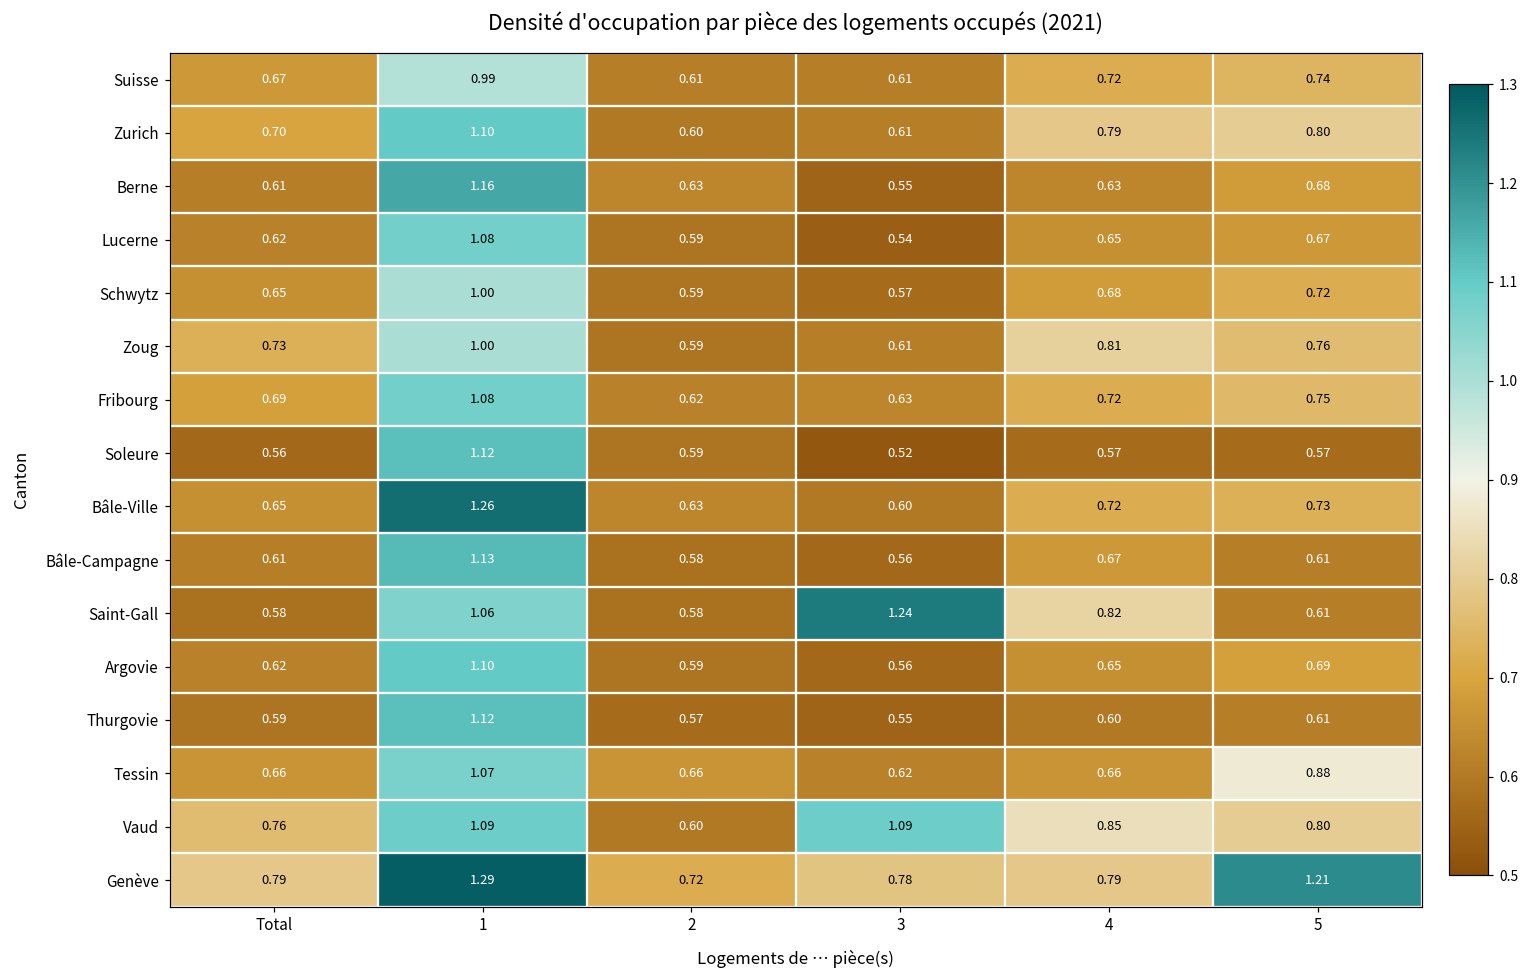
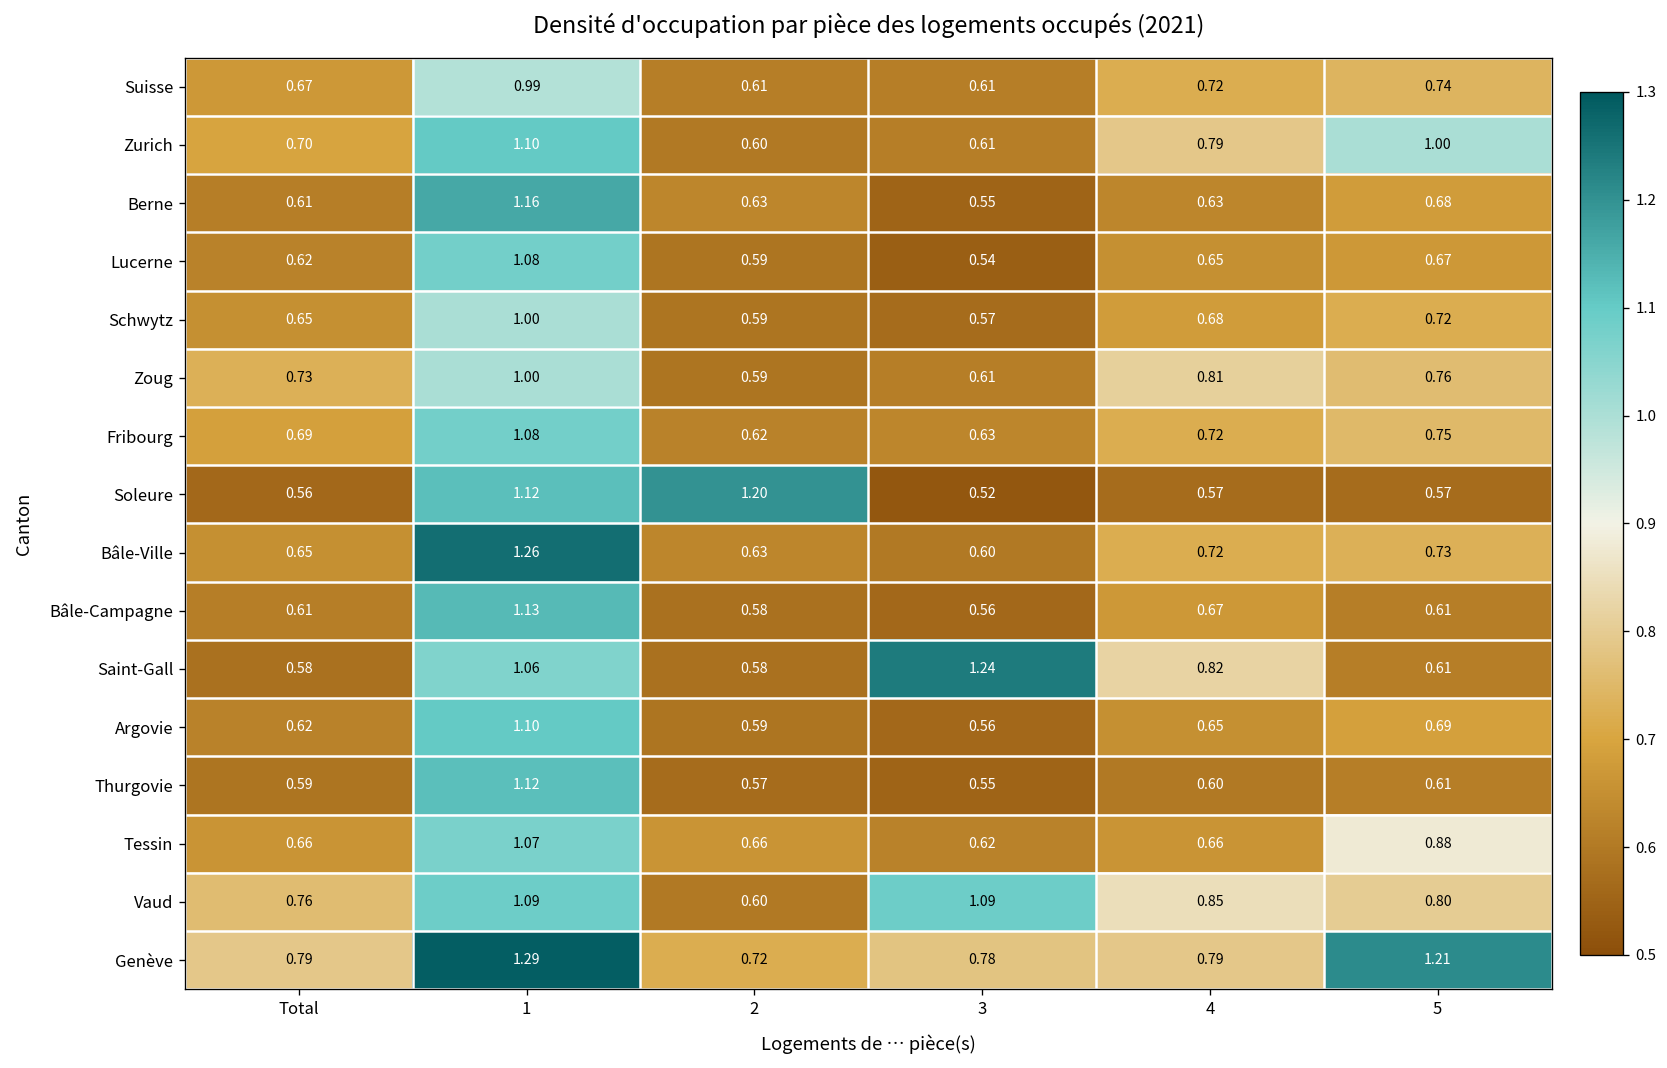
  {
    "Suisse": {
      "Total": 0.67,
      "1": 0.99,
      "2": 0.61,
      "3": 0.61,
      "4": 0.72,
      "5": 0.74
    },
    "Zurich": {
      "Total": 0.70,
      "1": 1.10,
      "2": 0.60,
      "3": 0.61,
      "4": 0.79,
-     "5": 0.80
+     "5": 1.00
    },
    "Berne": {
      "Total": 0.61,
      "1": 1.16,
      "2": 0.63,
      "3": 0.55,
      "4": 0.63,
      "5": 0.68
    },
    "Lucerne": {
      "Total": 0.62,
      "1": 1.08,
      "2": 0.59,
      "3": 0.54,
      "4": 0.65,
      "5": 0.67
    },
    "Schwytz": {
      "Total": 0.65,
      "1": 1.00,
      "2": 0.59,
      "3": 0.57,
      "4": 0.68,
      "5": 0.72
    },
    "Zoug": {
      "Total": 0.73,
      "1": 1.00,
      "2": 0.59,
      "3": 0.61,
      "4": 0.81,
      "5": 0.76
    },
    "Fribourg": {
      "Total": 0.69,
      "1": 1.08,
      "2": 0.62,
      "3": 0.63,
      "4": 0.72,
      "5": 0.75
    },
    "Soleure": {
      "Total": 0.56,
      "1": 1.12,
-     "2": 0.59,
+     "2": 1.20,
      "3": 0.52,
      "4": 0.57,
      "5": 0.57
    },
    "Bâle-Ville": {
      "Total": 0.65,
      "1": 1.26,
      "2": 0.63,
      "3": 0.60,
      "4": 0.72,
      "5": 0.73
    },
    "Bâle-Campagne": {
      "Total": 0.61,
      "1": 1.13,
      "2": 0.58,
      "3": 0.56,
      "4": 0.67,
      "5": 0.61
    },
    "Saint-Gall": {
      "Total": 0.58,
      "1": 1.06,
      "2": 0.58,
      "3": 1.24,
      "4": 0.82,
      "5": 0.61
    },
    "Argovie": {
      "Total": 0.62,
      "1": 1.10,
      "2": 0.59,
      "3": 0.56,
      "4": 0.65,
      "5": 0.69
    },
    "Thurgovie": {
      "Total": 0.59,
      "1": 1.12,
      "2": 0.57,
      "3": 0.55,
      "4": 0.60,
      "5": 0.61
    },
    "Tessin": {
      "Total": 0.66,
      "1": 1.07,
      "2": 0.66,
      "3": 0.62,
      "4": 0.66,
      "5": 0.88
    },
    "Vaud": {
      "Total": 0.76,
      "1": 1.09,
      "2": 0.60,
      "3": 1.09,
      "4": 0.85,
      "5": 0.80
    },
    "Genève": {
      "Total": 0.79,
      "1": 1.29,
      "2": 0.72,
      "3": 0.78,
      "4": 0.79,
      "5": 1.21
    }
  }
